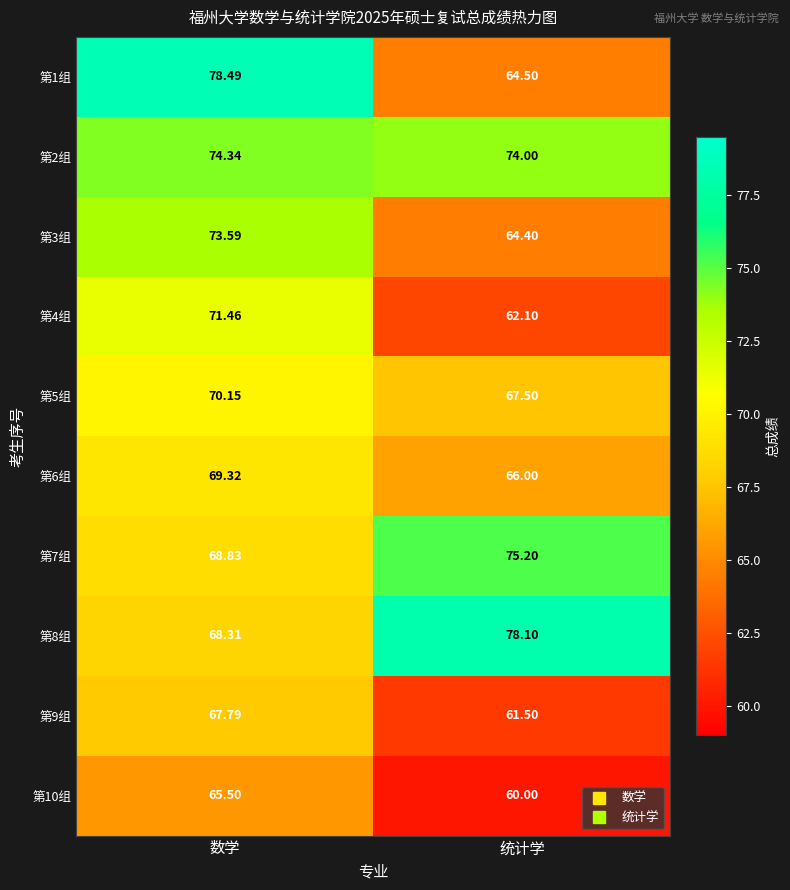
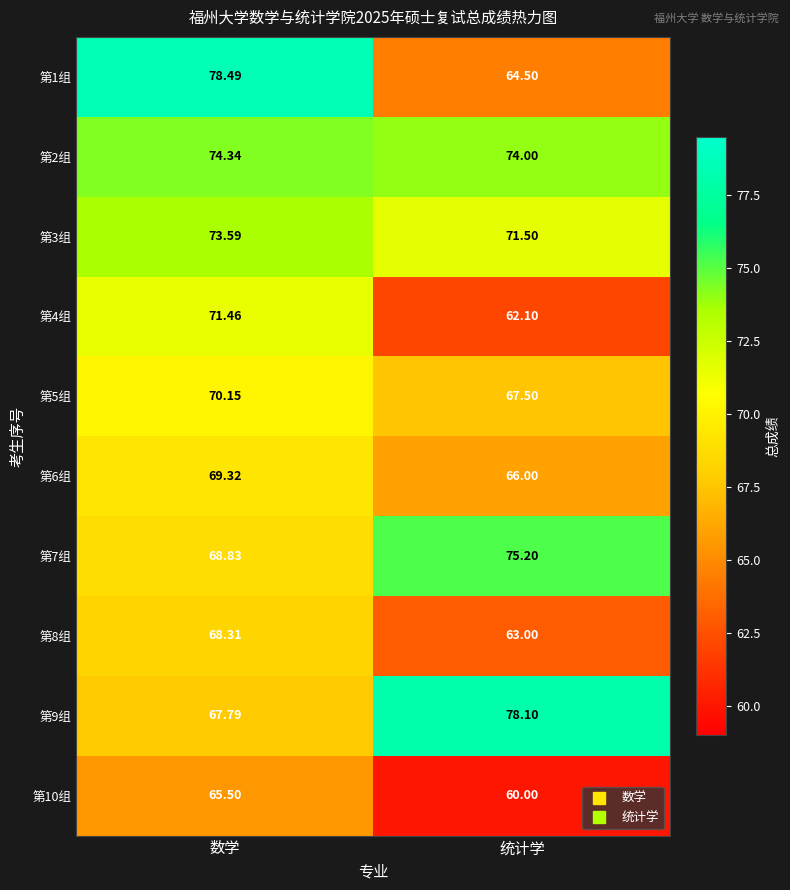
  {
    "第1组": {
      "数学": 78.49,
      "统计学": 64.50
    },
    "第2组": {
      "数学": 74.34,
      "统计学": 74.00
    },
    "第3组": {
      "数学": 73.59,
-     "统计学": 64.40
+     "统计学": 71.50
    },
    "第4组": {
      "数学": 71.46,
      "统计学": 62.10
    },
    "第5组": {
      "数学": 70.15,
      "统计学": 67.50
    },
    "第6组": {
      "数学": 69.32,
      "统计学": 66.00
    },
    "第7组": {
      "数学": 68.83,
      "统计学": 75.20
    },
    "第8组": {
      "数学": 68.31,
-     "统计学": 78.10
+     "统计学": 63.00
    },
    "第9组": {
      "数学": 67.79,
-     "统计学": 61.50
+     "统计学": 78.10
    },
    "第10组": {
      "数学": 65.50,
      "统计学": 60.00
    }
  }
